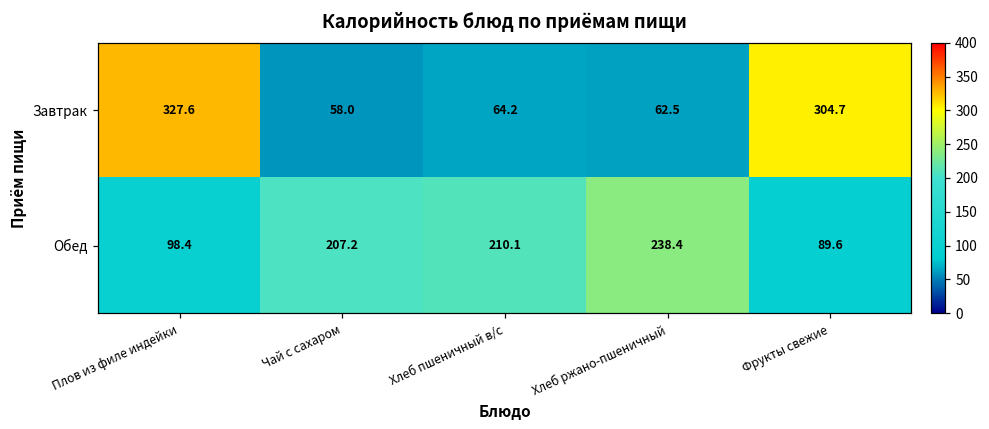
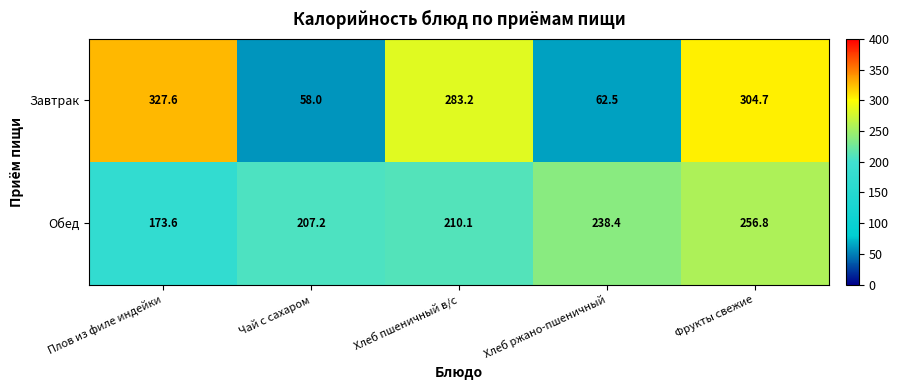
  {
    "Завтрак": {
      "Плов из филе индейки": 327.6,
      "Чай с сахаром": 58.0,
-     "Хлеб пшеничный в/с": 64.2,
+     "Хлеб пшеничный в/с": 283.2,
      "Хлеб ржано-пшеничный": 62.5,
      "Фрукты свежие": 304.7
    },
    "Обед": {
-     "Плов из филе индейки": 98.4,
+     "Плов из филе индейки": 173.6,
      "Чай с сахаром": 207.2,
      "Хлеб пшеничный в/с": 210.1,
      "Хлеб ржано-пшеничный": 238.4,
-     "Фрукты свежие": 89.6
+     "Фрукты свежие": 256.8
    }
  }
